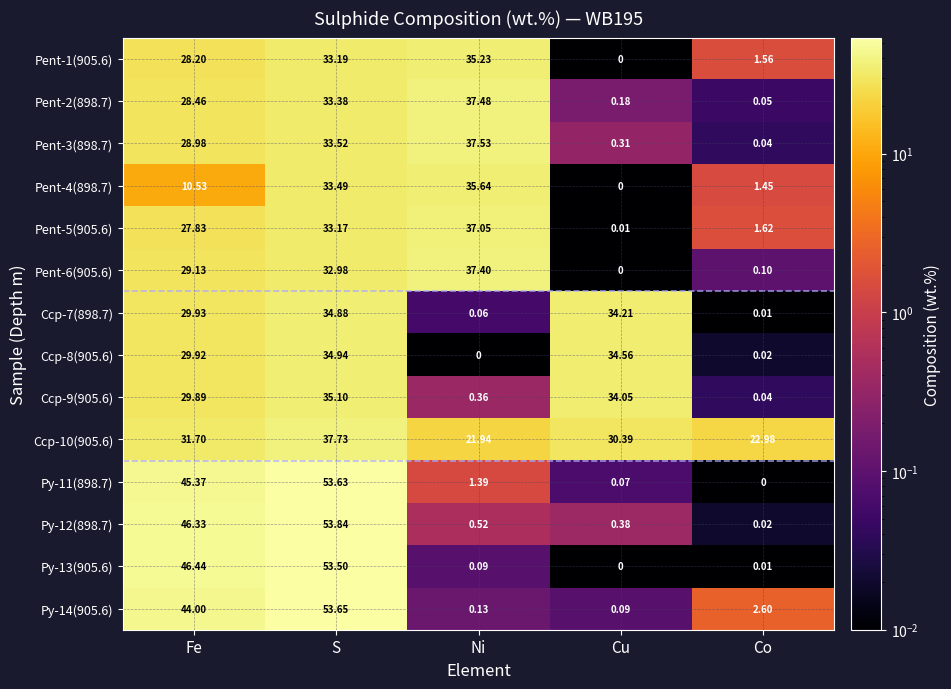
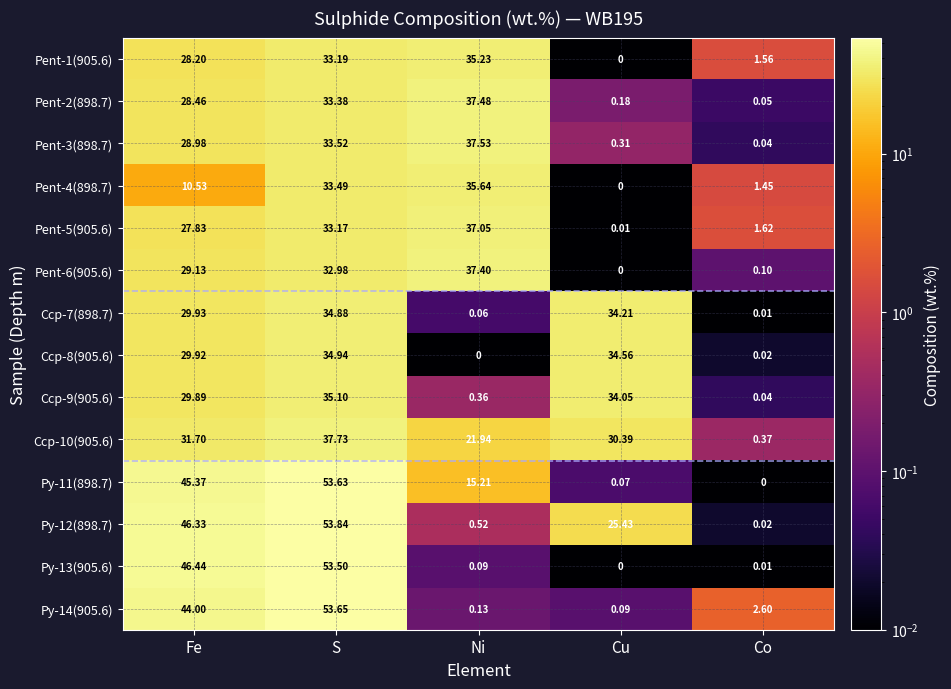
  {
    "Pent-1(905.6)": {
      "Fe": 28.20,
      "S": 33.19,
      "Ni": 35.23,
      "Cu": 0,
      "Co": 1.56
    },
    "Pent-2(898.7)": {
      "Fe": 28.46,
      "S": 33.38,
      "Ni": 37.48,
      "Cu": 0.18,
      "Co": 0.05
    },
    "Pent-3(898.7)": {
      "Fe": 28.98,
      "S": 33.52,
      "Ni": 37.53,
      "Cu": 0.31,
      "Co": 0.04
    },
    "Pent-4(898.7)": {
      "Fe": 10.53,
      "S": 33.49,
      "Ni": 35.64,
      "Cu": 0,
      "Co": 1.45
    },
    "Pent-5(905.6)": {
      "Fe": 27.83,
      "S": 33.17,
      "Ni": 37.05,
      "Cu": 0.01,
      "Co": 1.62
    },
    "Pent-6(905.6)": {
      "Fe": 29.13,
      "S": 32.98,
      "Ni": 37.40,
      "Cu": 0,
      "Co": 0.10
    },
    "Ccp-7(898.7)": {
      "Fe": 29.93,
      "S": 34.88,
      "Ni": 0.06,
      "Cu": 34.21,
      "Co": 0.01
    },
    "Ccp-8(905.6)": {
      "Fe": 29.92,
      "S": 34.94,
      "Ni": 0,
      "Cu": 34.56,
      "Co": 0.02
    },
    "Ccp-9(905.6)": {
      "Fe": 29.89,
      "S": 35.10,
      "Ni": 0.36,
      "Cu": 34.05,
      "Co": 0.04
    },
    "Ccp-10(905.6)": {
      "Fe": 31.70,
      "S": 37.73,
      "Ni": 21.94,
      "Cu": 30.39,
-     "Co": 22.98
+     "Co": 0.37
    },
    "Py-11(898.7)": {
      "Fe": 45.37,
      "S": 53.63,
-     "Ni": 1.39,
+     "Ni": 15.21,
      "Cu": 0.07,
      "Co": 0
    },
    "Py-12(898.7)": {
      "Fe": 46.33,
      "S": 53.84,
      "Ni": 0.52,
-     "Cu": 0.38,
+     "Cu": 25.43,
      "Co": 0.02
    },
    "Py-13(905.6)": {
      "Fe": 46.44,
      "S": 53.50,
      "Ni": 0.09,
      "Cu": 0,
      "Co": 0.01
    },
    "Py-14(905.6)": {
      "Fe": 44.00,
      "S": 53.65,
      "Ni": 0.13,
      "Cu": 0.09,
      "Co": 2.60
    }
  }
